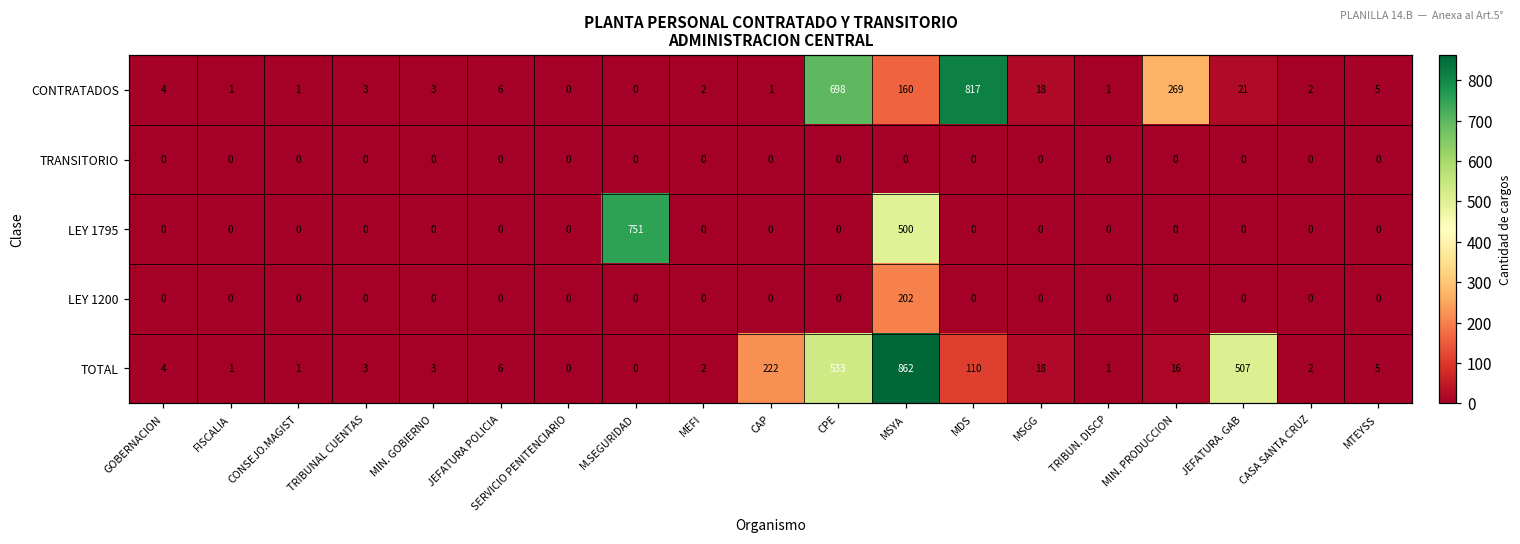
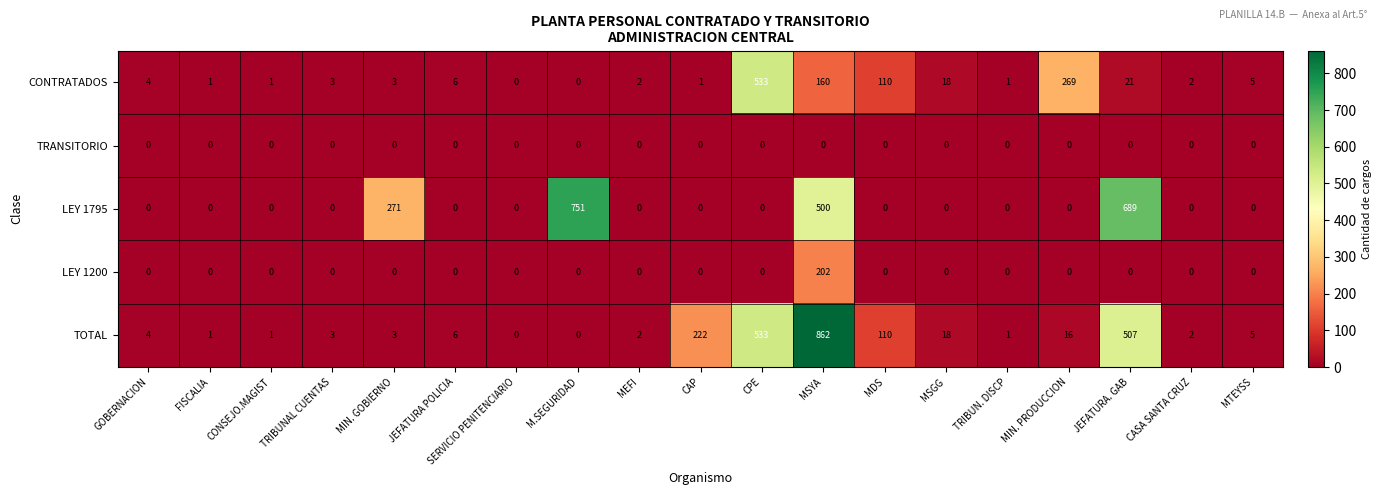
  {
    "CONTRATADOS": {
      "GOBERNACION": 4,
      "FISCALIA": 1,
      "CONSEJO.MAGIST": 1,
      "TRIBUNAL CUENTAS": 3,
      "MIN. GOBIERNO": 3,
      "JEFATURA POLICIA": 6,
      "SERVICIO PENITENCIARIO": 0,
      "M.SEGURIDAD": 0,
      "MEFI": 2,
      "CAP": 1,
-     "CPE": 698,
+     "CPE": 533,
      "MSYA": 160,
-     "MDS": 817,
+     "MDS": 110,
      "MSGG": 18,
      "TRIBUN. DISCP": 1,
      "MIN. PRODUCCION": 269,
      "JEFATURA. GAB": 21,
      "CASA SANTA CRUZ": 2,
      "MTEYSS": 5
    },
    "TRANSITORIO": {
      "GOBERNACION": 0,
      "FISCALIA": 0,
      "CONSEJO.MAGIST": 0,
      "TRIBUNAL CUENTAS": 0,
      "MIN. GOBIERNO": 0,
      "JEFATURA POLICIA": 0,
      "SERVICIO PENITENCIARIO": 0,
      "M.SEGURIDAD": 0,
      "MEFI": 0,
      "CAP": 0,
      "CPE": 0,
      "MSYA": 0,
      "MDS": 0,
      "MSGG": 0,
      "TRIBUN. DISCP": 0,
      "MIN. PRODUCCION": 0,
      "JEFATURA. GAB": 0,
      "CASA SANTA CRUZ": 0,
      "MTEYSS": 0
    },
    "LEY 1795": {
      "GOBERNACION": 0,
      "FISCALIA": 0,
      "CONSEJO.MAGIST": 0,
      "TRIBUNAL CUENTAS": 0,
-     "MIN. GOBIERNO": 0,
+     "MIN. GOBIERNO": 271,
      "JEFATURA POLICIA": 0,
      "SERVICIO PENITENCIARIO": 0,
      "M.SEGURIDAD": 751,
      "MEFI": 0,
      "CAP": 0,
      "CPE": 0,
      "MSYA": 500,
      "MDS": 0,
      "MSGG": 0,
      "TRIBUN. DISCP": 0,
      "MIN. PRODUCCION": 0,
-     "JEFATURA. GAB": 0,
+     "JEFATURA. GAB": 689,
      "CASA SANTA CRUZ": 0,
      "MTEYSS": 0
    },
    "LEY 1200": {
      "GOBERNACION": 0,
      "FISCALIA": 0,
      "CONSEJO.MAGIST": 0,
      "TRIBUNAL CUENTAS": 0,
      "MIN. GOBIERNO": 0,
      "JEFATURA POLICIA": 0,
      "SERVICIO PENITENCIARIO": 0,
      "M.SEGURIDAD": 0,
      "MEFI": 0,
      "CAP": 0,
      "CPE": 0,
      "MSYA": 202,
      "MDS": 0,
      "MSGG": 0,
      "TRIBUN. DISCP": 0,
      "MIN. PRODUCCION": 0,
      "JEFATURA. GAB": 0,
      "CASA SANTA CRUZ": 0,
      "MTEYSS": 0
    },
    "TOTAL": {
      "GOBERNACION": 4,
      "FISCALIA": 1,
      "CONSEJO.MAGIST": 1,
      "TRIBUNAL CUENTAS": 3,
      "MIN. GOBIERNO": 3,
      "JEFATURA POLICIA": 6,
      "SERVICIO PENITENCIARIO": 0,
      "M.SEGURIDAD": 0,
      "MEFI": 2,
      "CAP": 222,
      "CPE": 533,
      "MSYA": 862,
      "MDS": 110,
      "MSGG": 18,
      "TRIBUN. DISCP": 1,
      "MIN. PRODUCCION": 16,
      "JEFATURA. GAB": 507,
      "CASA SANTA CRUZ": 2,
      "MTEYSS": 5
    }
  }
